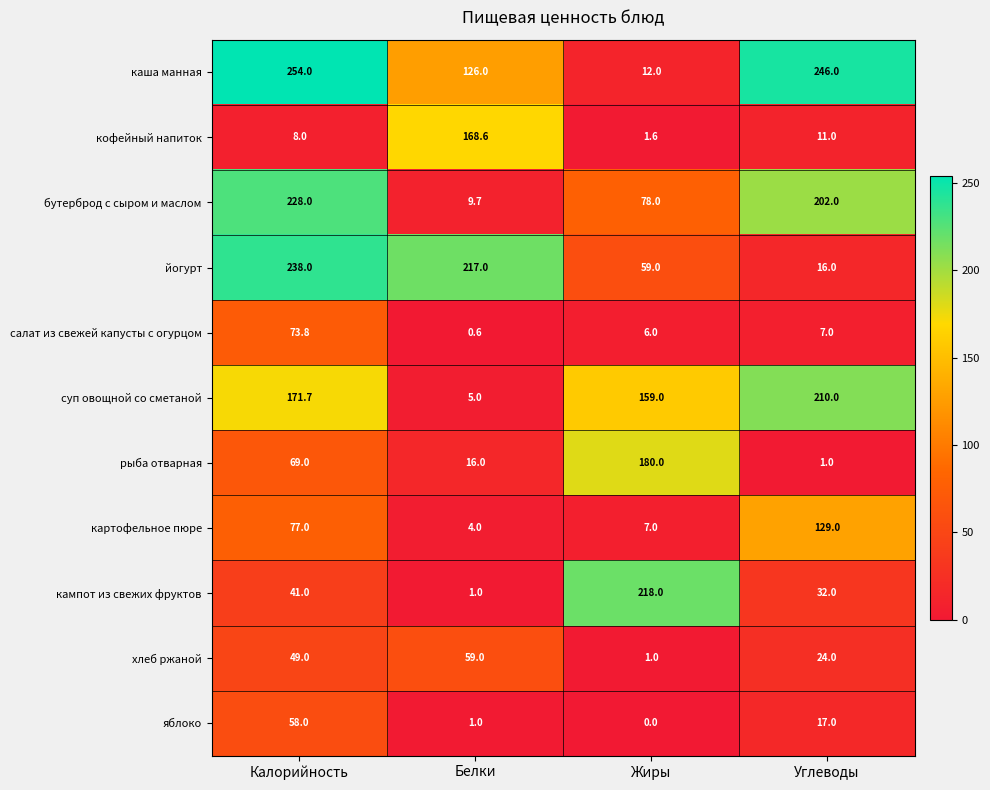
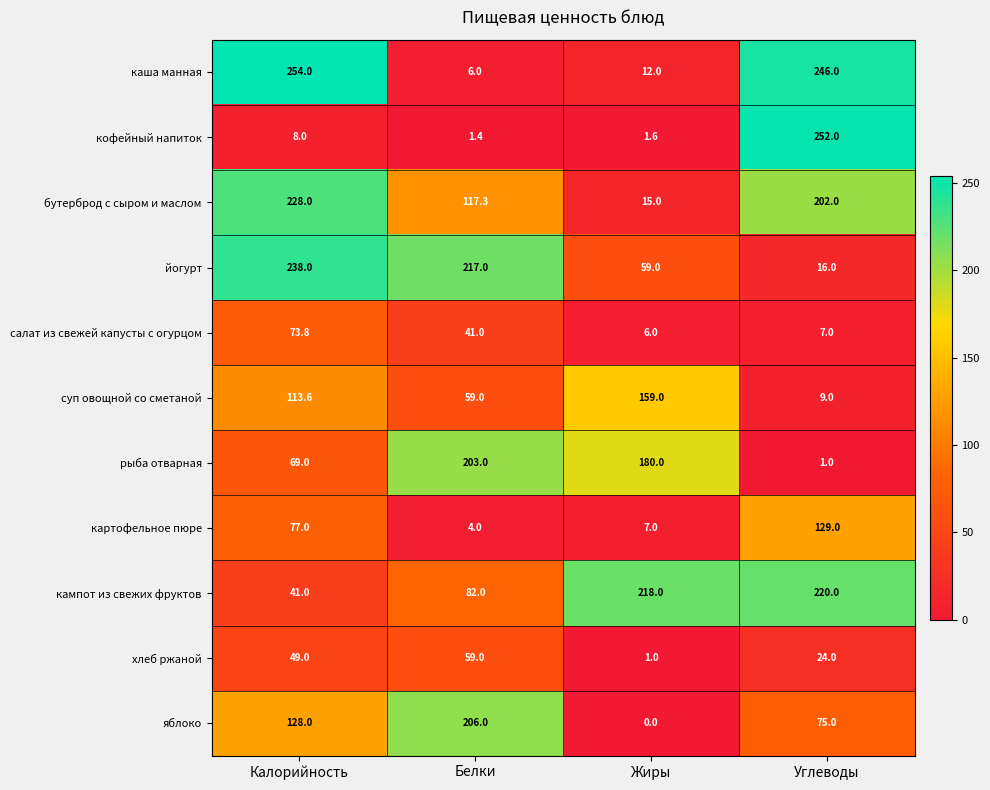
  {
    "каша манная": {
      "Калорийность": 254.0,
-     "Белки": 126.0,
+     "Белки": 6.0,
      "Жиры": 12.0,
      "Углеводы": 246.0
    },
    "кофейный напиток": {
      "Калорийность": 8.0,
-     "Белки": 168.6,
+     "Белки": 1.4,
      "Жиры": 1.6,
-     "Углеводы": 11.0
+     "Углеводы": 252.0
    },
    "бутерброд с сыром и маслом": {
      "Калорийность": 228.0,
-     "Белки": 9.7,
-     "Жиры": 78.0,
+     "Белки": 117.3,
+     "Жиры": 15.0,
      "Углеводы": 202.0
    },
    "йогурт": {
      "Калорийность": 238.0,
      "Белки": 217.0,
      "Жиры": 59.0,
      "Углеводы": 16.0
    },
    "салат из свежей капусты с огурцом": {
      "Калорийность": 73.8,
-     "Белки": 0.6,
+     "Белки": 41.0,
      "Жиры": 6.0,
      "Углеводы": 7.0
    },
    "суп овощной со сметаной": {
-     "Калорийность": 171.7,
-     "Белки": 5.0,
+     "Калорийность": 113.6,
+     "Белки": 59.0,
      "Жиры": 159.0,
-     "Углеводы": 210.0
+     "Углеводы": 9.0
    },
    "рыба отварная": {
      "Калорийность": 69.0,
-     "Белки": 16.0,
+     "Белки": 203.0,
      "Жиры": 180.0,
      "Углеводы": 1.0
    },
    "картофельное пюре": {
      "Калорийность": 77.0,
      "Белки": 4.0,
      "Жиры": 7.0,
      "Углеводы": 129.0
    },
    "кампот из свежих фруктов": {
      "Калорийность": 41.0,
-     "Белки": 1.0,
+     "Белки": 82.0,
      "Жиры": 218.0,
-     "Углеводы": 32.0
+     "Углеводы": 220.0
    },
    "хлеб ржаной": {
      "Калорийность": 49.0,
      "Белки": 59.0,
      "Жиры": 1.0,
      "Углеводы": 24.0
    },
    "яблоко": {
-     "Калорийность": 58.0,
-     "Белки": 1.0,
+     "Калорийность": 128.0,
+     "Белки": 206.0,
      "Жиры": 0.0,
-     "Углеводы": 17.0
+     "Углеводы": 75.0
    }
  }
